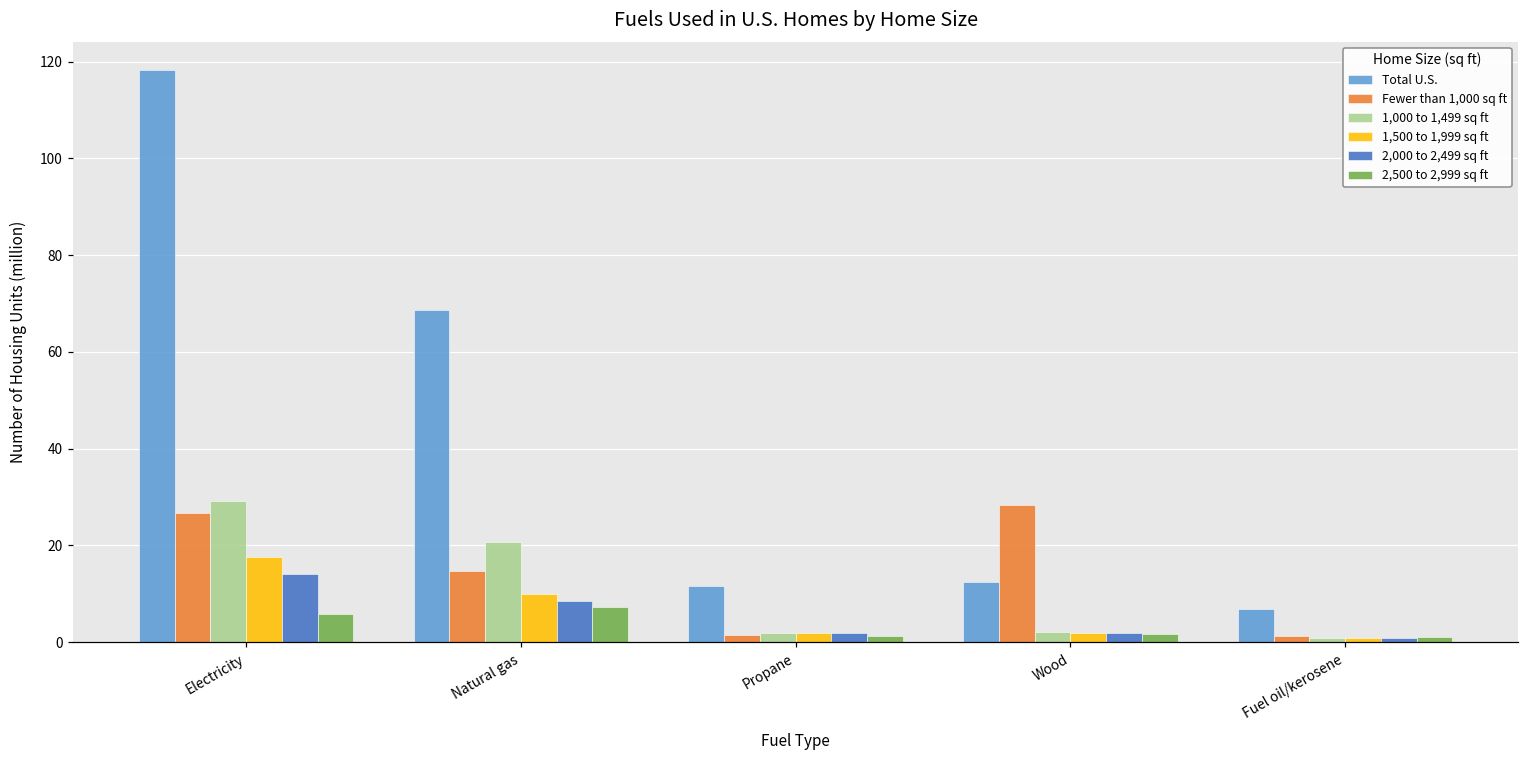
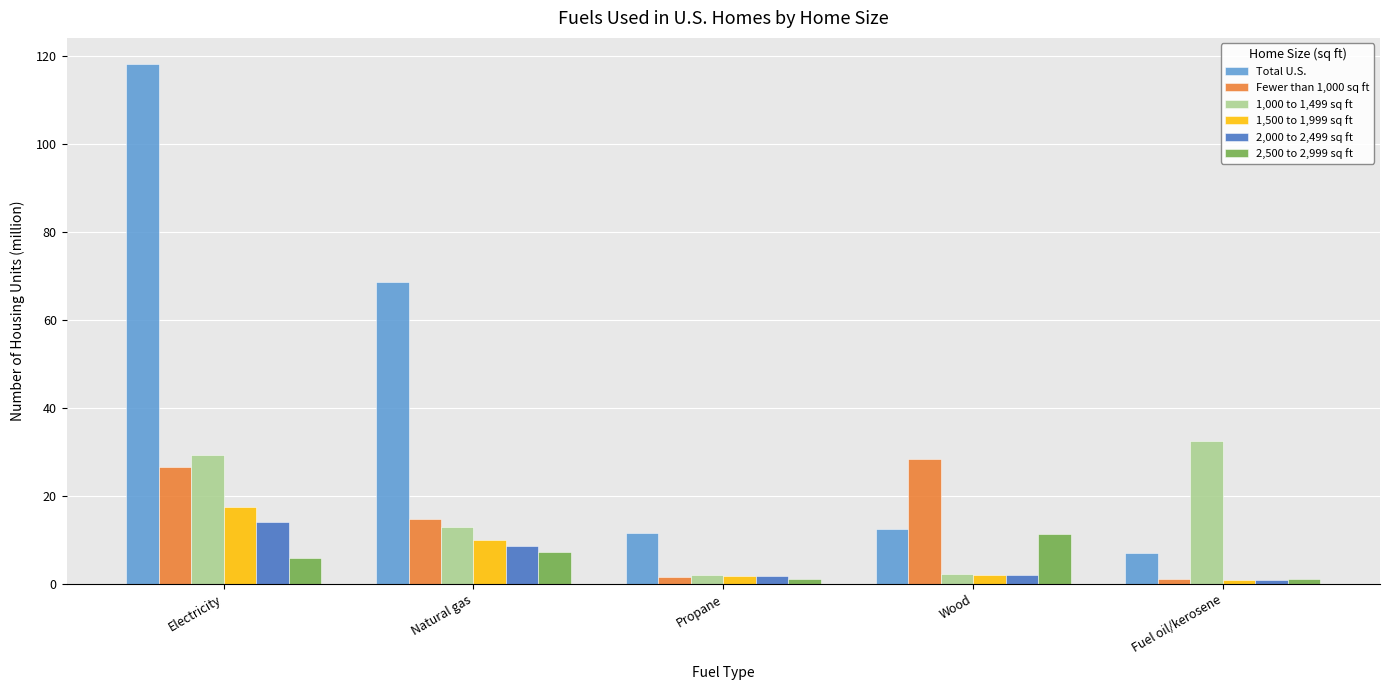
  {
    "Fewer than 1,000 sq ft": {
      "Electricity": 27,
      "Natural gas": 15,
      "Propane": 2,
      "Wood": 28,
      "Fuel oil/kerosene": 1
    },
    "1,000 to 1,499 sq ft": {
      "Electricity": 29,
-     "Natural gas": 21,
+     "Natural gas": 13,
      "Propane": 2,
      "Wood": 2,
-     "Fuel oil/kerosene": 1
+     "Fuel oil/kerosene": 33
    },
    "1,500 to 1,999 sq ft": {
      "Electricity": 18,
      "Natural gas": 10,
      "Propane": 2,
      "Wood": 2,
      "Fuel oil/kerosene": 1
    },
    "2,500 to 2,999 sq ft": {
      "Electricity": 6,
      "Natural gas": 7,
      "Propane": 1,
-     "Wood": 2,
+     "Wood": 11,
      "Fuel oil/kerosene": 1
    }
  }
